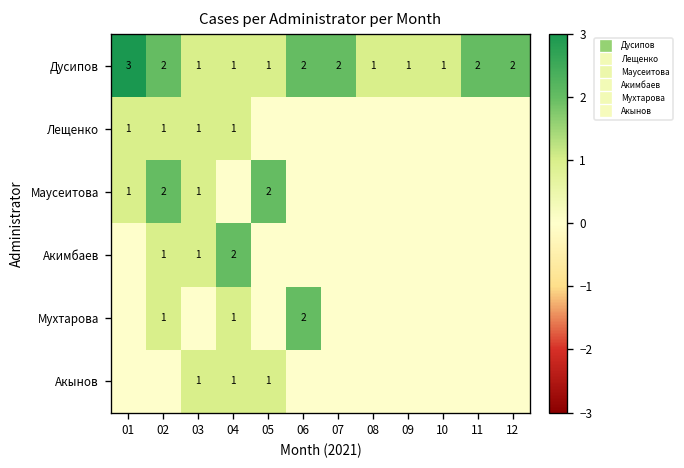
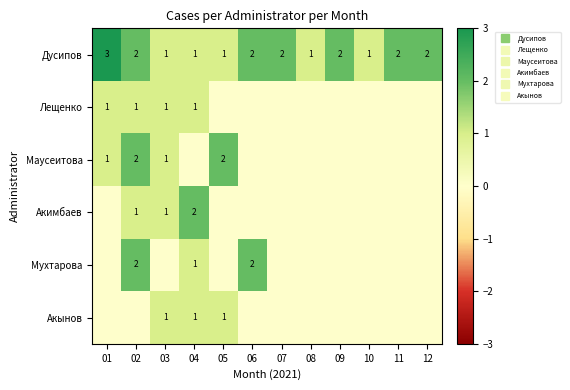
  {
    "Дусипов": {
      "01": 3,
      "02": 2,
      "03": 1,
      "04": 1,
      "05": 1,
      "06": 2,
      "07": 2,
      "08": 1,
-     "09": 1,
+     "09": 2,
      "10": 1,
      "11": 2,
      "12": 2
    },
    "Лещенко": {
      "01": 1,
      "02": 1,
      "03": 1,
      "04": 1
    },
    "Маусеитова": {
      "01": 1,
      "02": 2,
      "03": 1,
      "05": 2
    },
    "Акимбаев": {
      "02": 1,
      "03": 1,
      "04": 2
    },
    "Мухтарова": {
-     "02": 1,
+     "02": 2,
      "04": 1,
      "06": 2
    },
    "Акынов": {
      "03": 1,
      "04": 1,
      "05": 1
    }
  }
